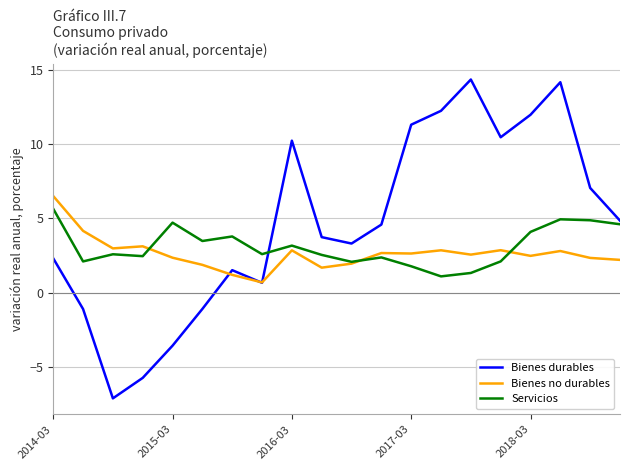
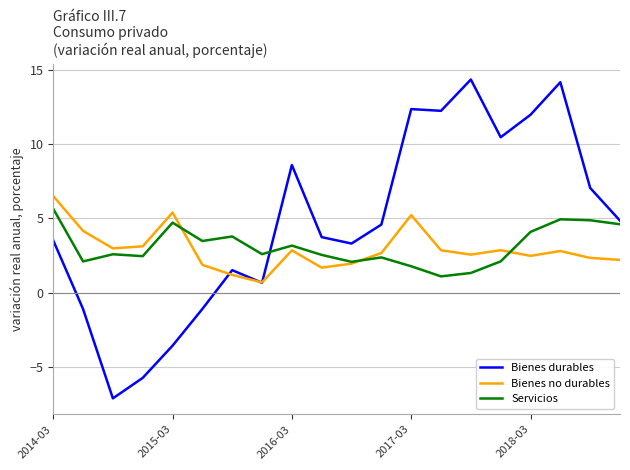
  {
    "Bienes durables": {
-     "2014-03": 2.3,
+     "2014-03": 3.5,
      "2015-03": -3.6,
-     "2016-03": 10.2,
-     "2017-03": 11.3,
+     "2016-03": 8.6,
+     "2017-03": 12.3,
      "2018-03": 12.0
    },
    "Bienes no durables": {
      "2014-03": 6.5,
-     "2015-03": 2.4,
+     "2015-03": 5.4,
      "2016-03": 2.8,
-     "2017-03": 2.6,
+     "2017-03": 5.2,
      "2018-03": 2.5
    },
    "Servicios": {
      "2014-03": 5.6,
      "2015-03": 4.7,
      "2016-03": 3.2,
      "2017-03": 1.8,
      "2018-03": 4.1
    }
  }
